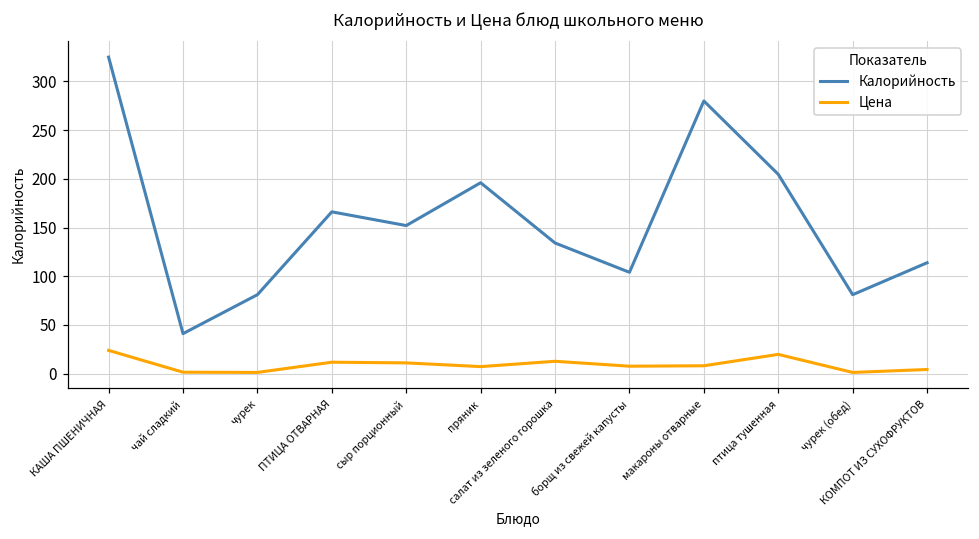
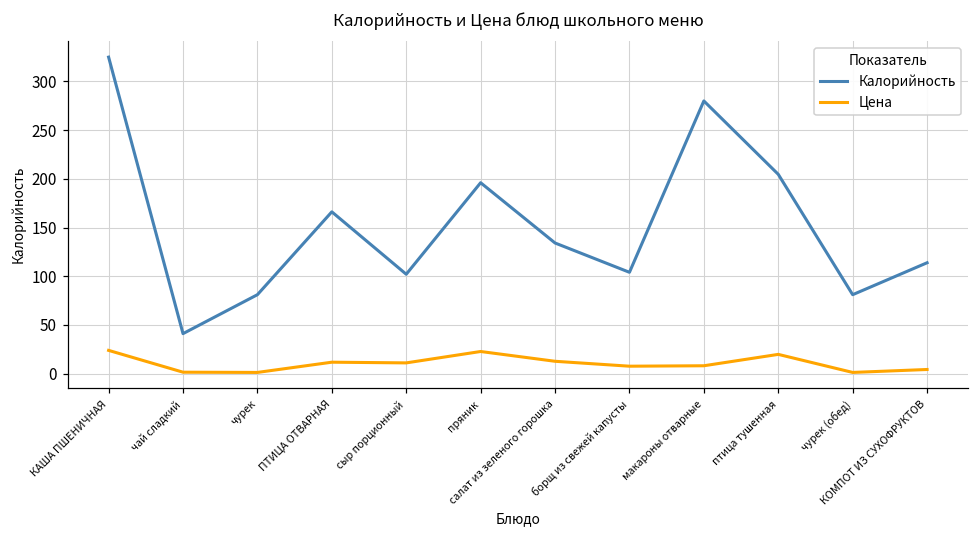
  {
    "Калорийность": {
      "КАША ПШЕНИЧНАЯ": 330,
      "чай сладкий": 40,
      "чурек": 80,
      "ПТИЦА ОТВАРНАЯ": 170,
-     "сыр порционный": 150,
+     "сыр порционный": 100,
      "пряник": 200,
      "салат из зеленого горошка": 130,
      "борщ из свежей капусты": 100,
      "макароны отварные": 280,
      "птица тушенная": 200,
      "чурек (обед)": 80,
      "КОМПОТ ИЗ СУХОФРУКТОВ": 110
    },
    "Цена": {
      "КАША ПШЕНИЧНАЯ": 20,
      "чай сладкий": 0,
      "чурек": 0,
      "ПТИЦА ОТВАРНАЯ": 10,
      "сыр порционный": 10,
-     "пряник": 10,
+     "пряник": 20,
      "салат из зеленого горошка": 10,
      "борщ из свежей капусты": 10,
      "макароны отварные": 10,
      "птица тушенная": 20,
      "чурек (обед)": 0,
      "КОМПОТ ИЗ СУХОФРУКТОВ": 0
    }
  }
